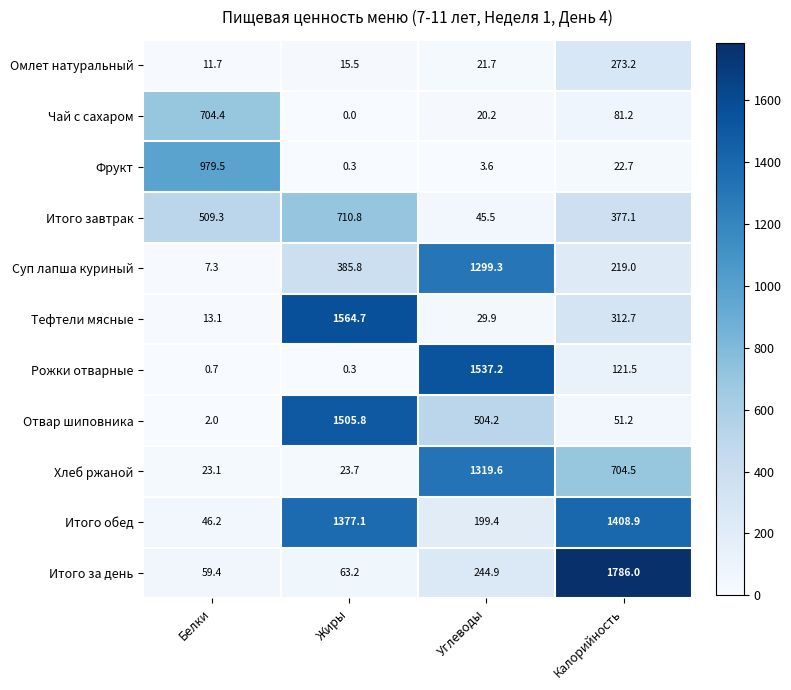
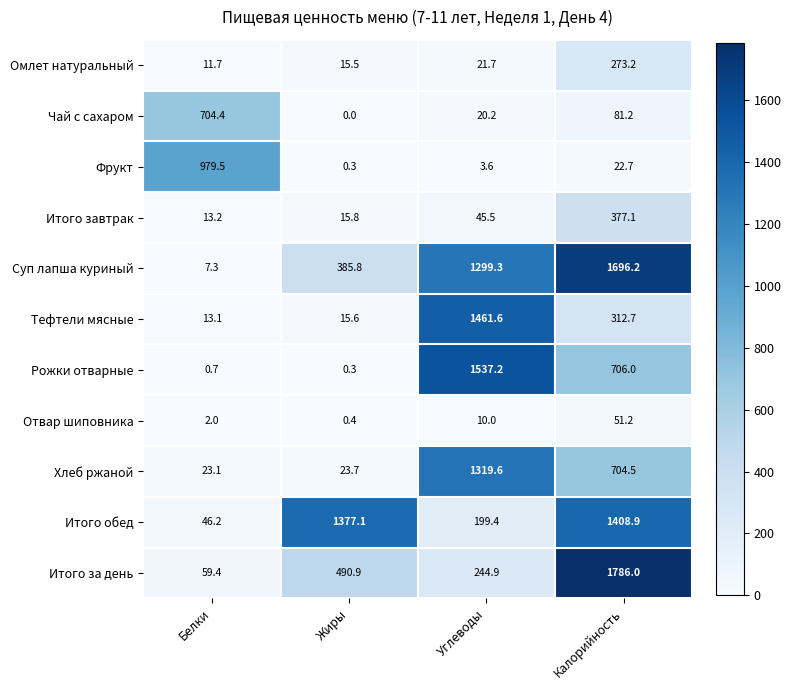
  {
    "Омлет натуральный": {
      "Белки": 11.7,
      "Жиры": 15.5,
      "Углеводы": 21.7,
      "Калорийность": 273.2
    },
    "Чай с сахаром": {
      "Белки": 704.4,
      "Жиры": 0.0,
      "Углеводы": 20.2,
      "Калорийность": 81.2
    },
    "Фрукт": {
      "Белки": 979.5,
      "Жиры": 0.3,
      "Углеводы": 3.6,
      "Калорийность": 22.7
    },
    "Итого завтрак": {
-     "Белки": 509.3,
-     "Жиры": 710.8,
+     "Белки": 13.2,
+     "Жиры": 15.8,
      "Углеводы": 45.5,
      "Калорийность": 377.1
    },
    "Суп лапша куриный": {
      "Белки": 7.3,
      "Жиры": 385.8,
      "Углеводы": 1299.3,
-     "Калорийность": 219.0
+     "Калорийность": 1696.2
    },
    "Тефтели мясные": {
      "Белки": 13.1,
-     "Жиры": 1564.7,
-     "Углеводы": 29.9,
+     "Жиры": 15.6,
+     "Углеводы": 1461.6,
      "Калорийность": 312.7
    },
    "Рожки отварные": {
      "Белки": 0.7,
      "Жиры": 0.3,
      "Углеводы": 1537.2,
-     "Калорийность": 121.5
+     "Калорийность": 706.0
    },
    "Отвар шиповника": {
      "Белки": 2.0,
-     "Жиры": 1505.8,
-     "Углеводы": 504.2,
+     "Жиры": 0.4,
+     "Углеводы": 10.0,
      "Калорийность": 51.2
    },
    "Хлеб ржаной": {
      "Белки": 23.1,
      "Жиры": 23.7,
      "Углеводы": 1319.6,
      "Калорийность": 704.5
    },
    "Итого обед": {
      "Белки": 46.2,
      "Жиры": 1377.1,
      "Углеводы": 199.4,
      "Калорийность": 1408.9
    },
    "Итого за день": {
      "Белки": 59.4,
-     "Жиры": 63.2,
+     "Жиры": 490.9,
      "Углеводы": 244.9,
      "Калорийность": 1786.0
    }
  }
